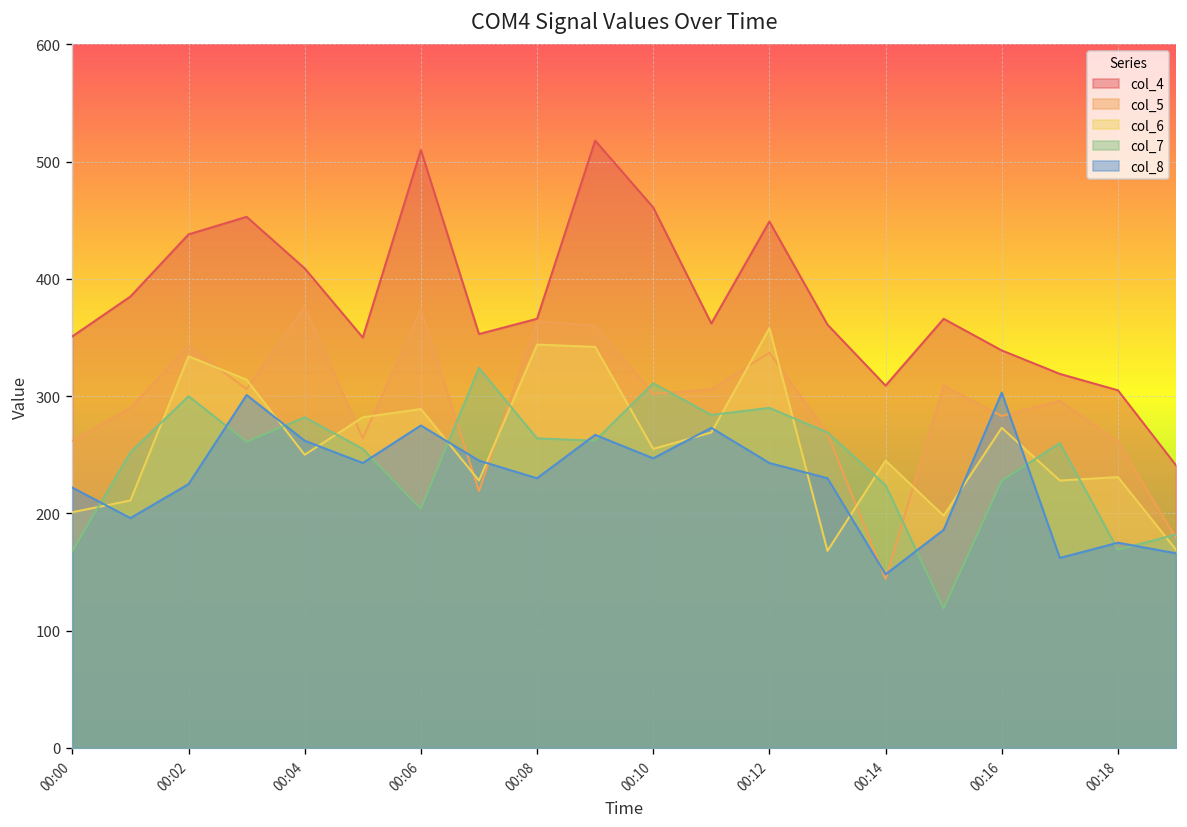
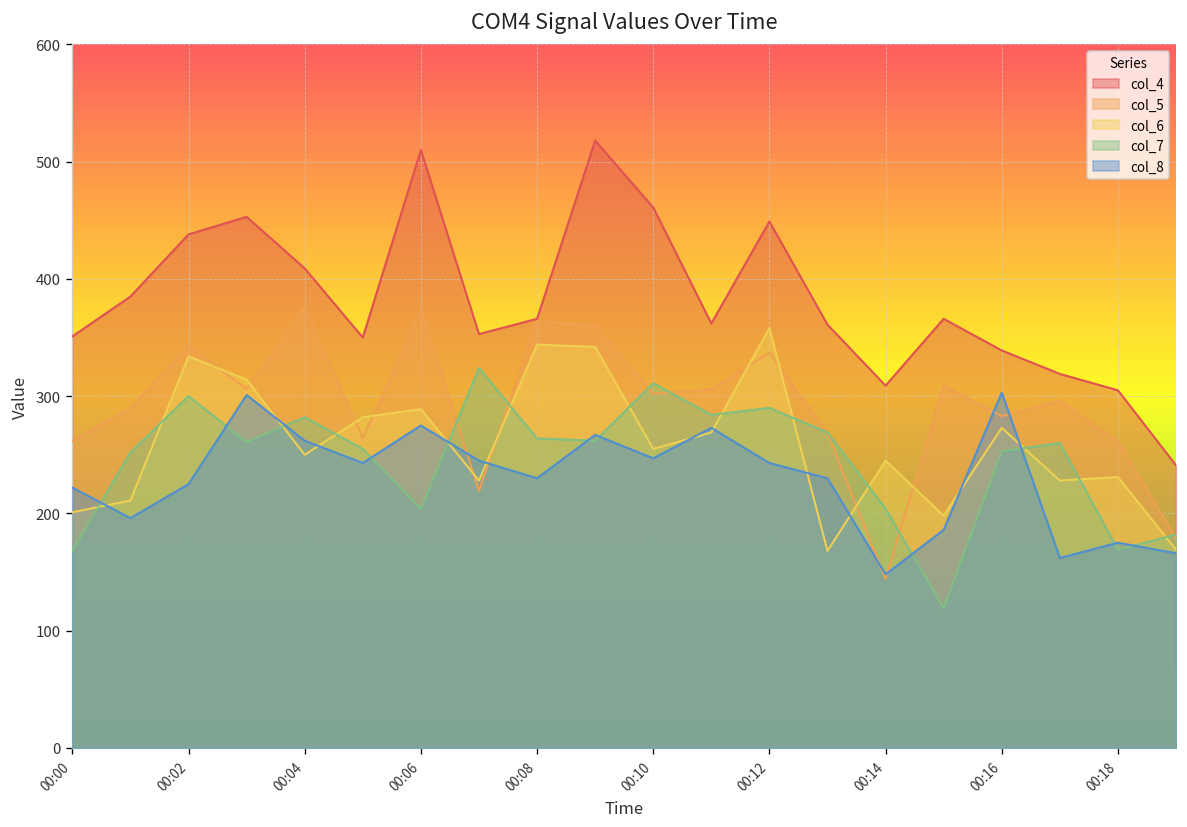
  {
    "col_7": {
      "00:00": 170,
      "00:02": 300,
      "00:04": 280,
      "00:06": 200,
      "00:08": 260,
      "00:10": 310,
      "00:12": 290,
-     "00:14": 220,
-     "00:16": 230,
+     "00:14": 200,
+     "00:16": 250,
      "00:18": 170
    },
    "col_8": {
      "00:00": 220,
      "00:02": 230,
      "00:04": 260,
      "00:06": 280,
      "00:08": 230,
      "00:10": 250,
      "00:12": 240,
      "00:14": 150,
      "00:16": 300,
      "00:18": 180
    }
  }
